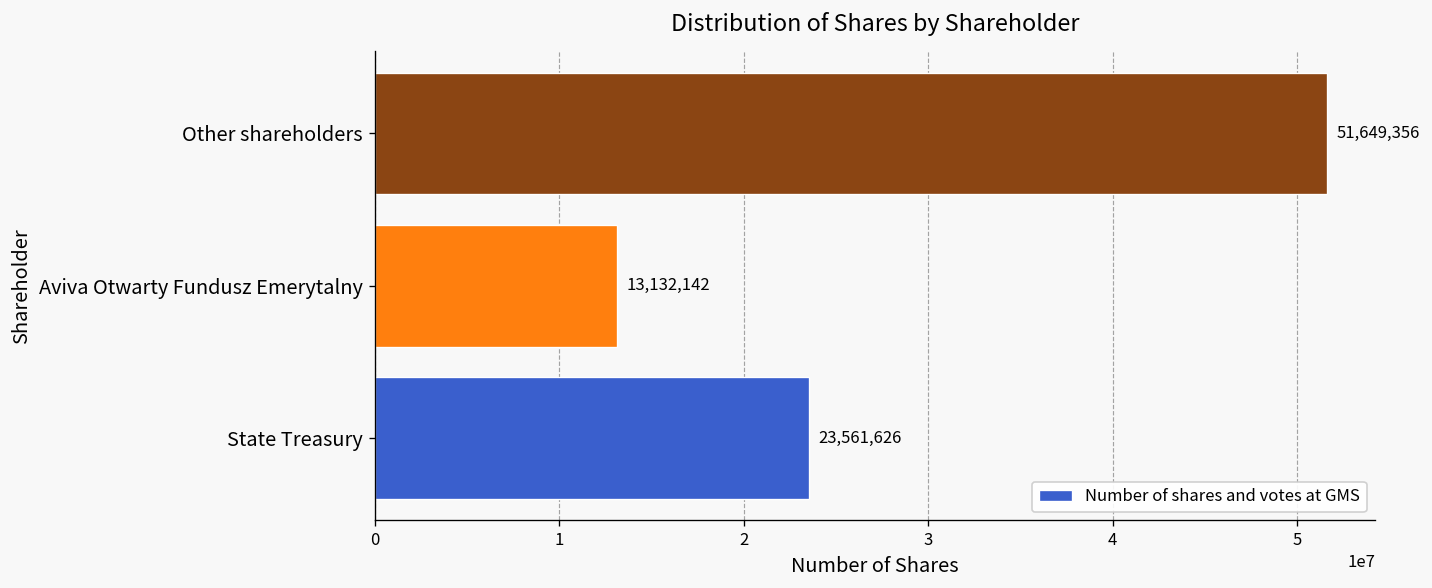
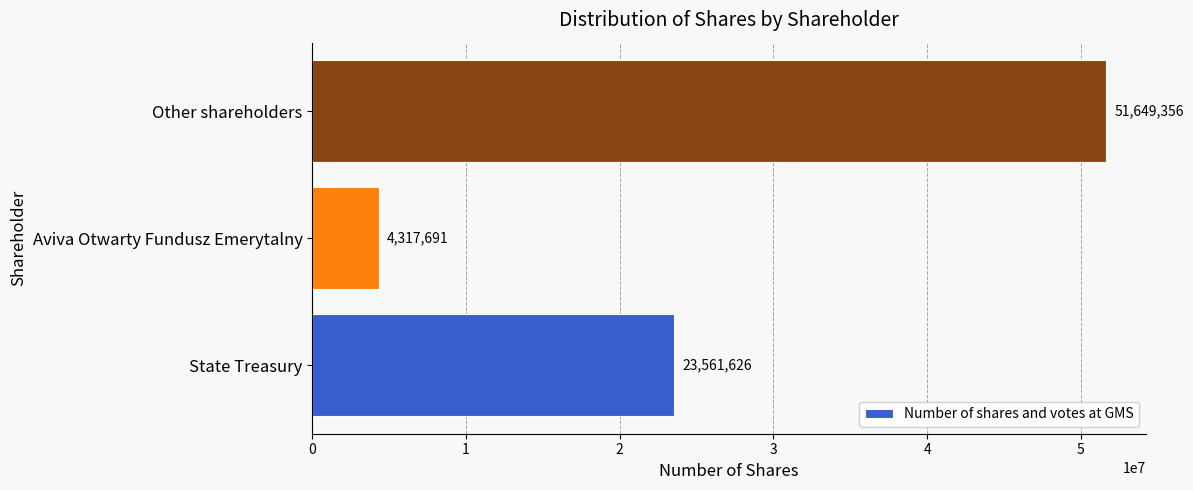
  {
    "Other shareholders": "51,649,356",
-   "Aviva Otwarty Fundusz Emerytalny": "13,132,142",
+   "Aviva Otwarty Fundusz Emerytalny": "4,317,691",
    "State Treasury": "23,561,626"
  }
